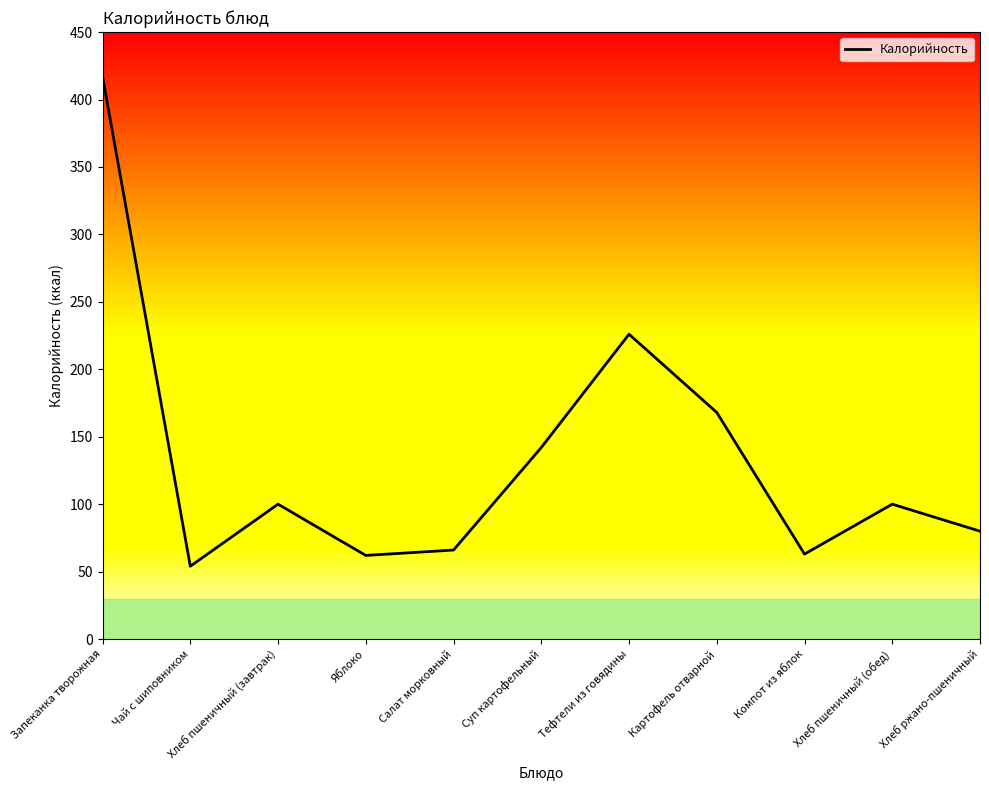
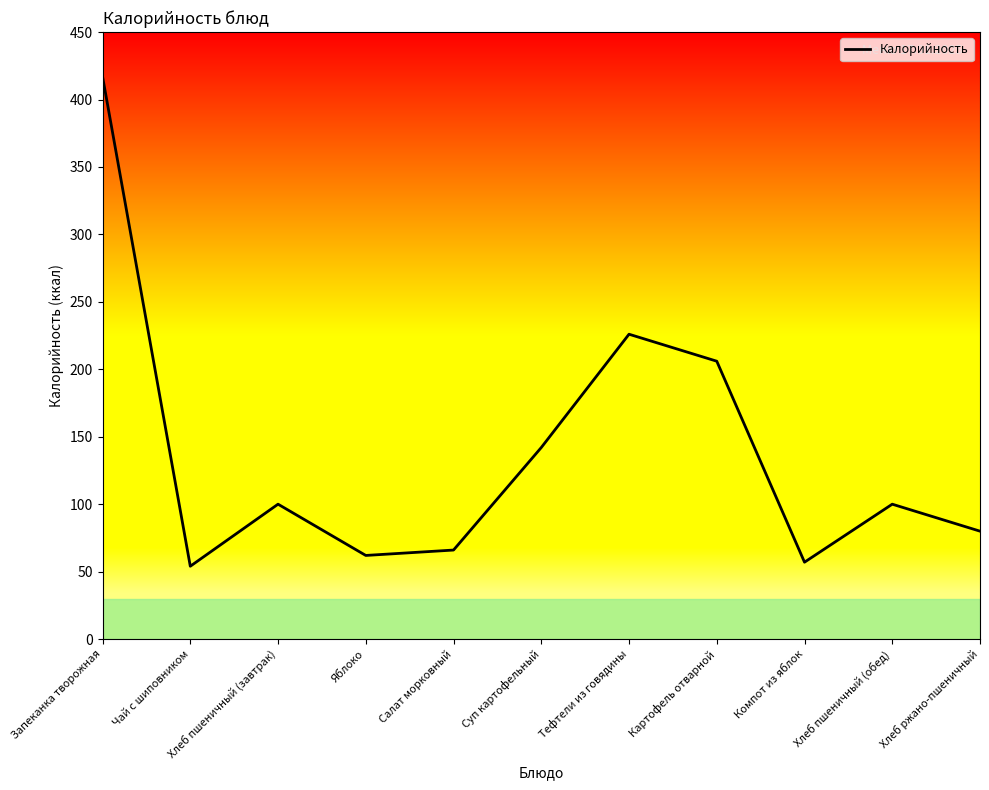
  {
    "Запеканка творожная": 417,
    "Чай с шиповником": 54,
    "Хлеб пшеничный (завтрак)": 100,
    "Яблоко": 62,
    "Салат морковный": 66,
    "Суп картофельный": 142,
    "Тефтели из говядины": 226,
-   "Картофель отварной": 168,
-   "Компот из яблок": 63,
+   "Картофель отварной": 206,
+   "Компот из яблок": 57,
    "Хлеб пшеничный (обед)": 100,
    "Хлеб ржано-пшеничный": 80
  }
